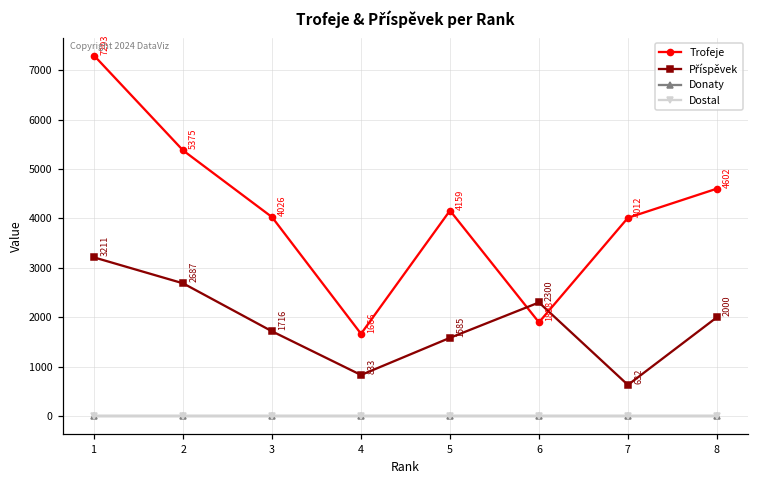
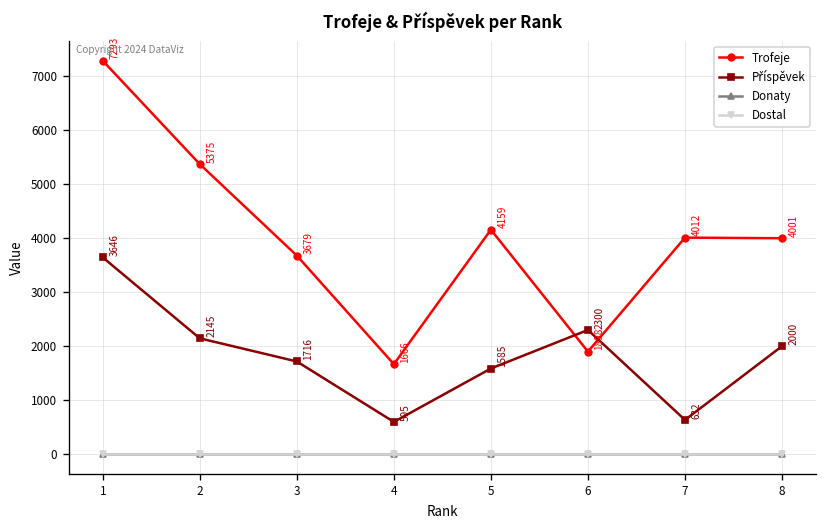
  {
    "Trofeje": {
      "2": 5375,
-     "3": 4026,
+     "3": 3679,
      "4": 1666,
      "5": 4159,
      "6": 1898,
      "7": 4012,
-     "8": 4602
+     "8": 4001
    },
    "Příspěvek": {
-     "1": 3211,
-     "2": 2687,
+     "1": 3646,
+     "2": 2145,
      "3": 1716,
-     "4": 833,
+     "4": 595,
      "5": 1585,
      "6": 2300,
      "7": 632,
      "8": 2000
    },
    "Dostal": {
      "1": 0,
      "2": 0,
      "3": 0,
      "4": 0,
      "5": 0,
      "6": 0,
      "7": 0,
      "8": 0
    }
  }
